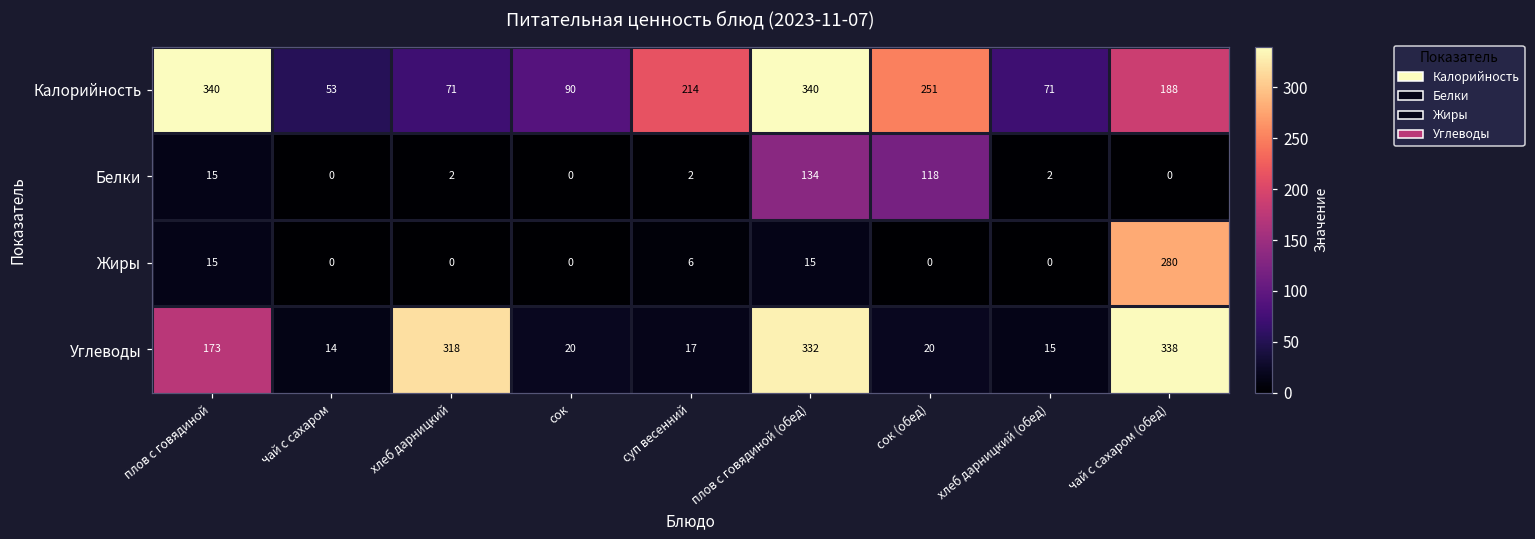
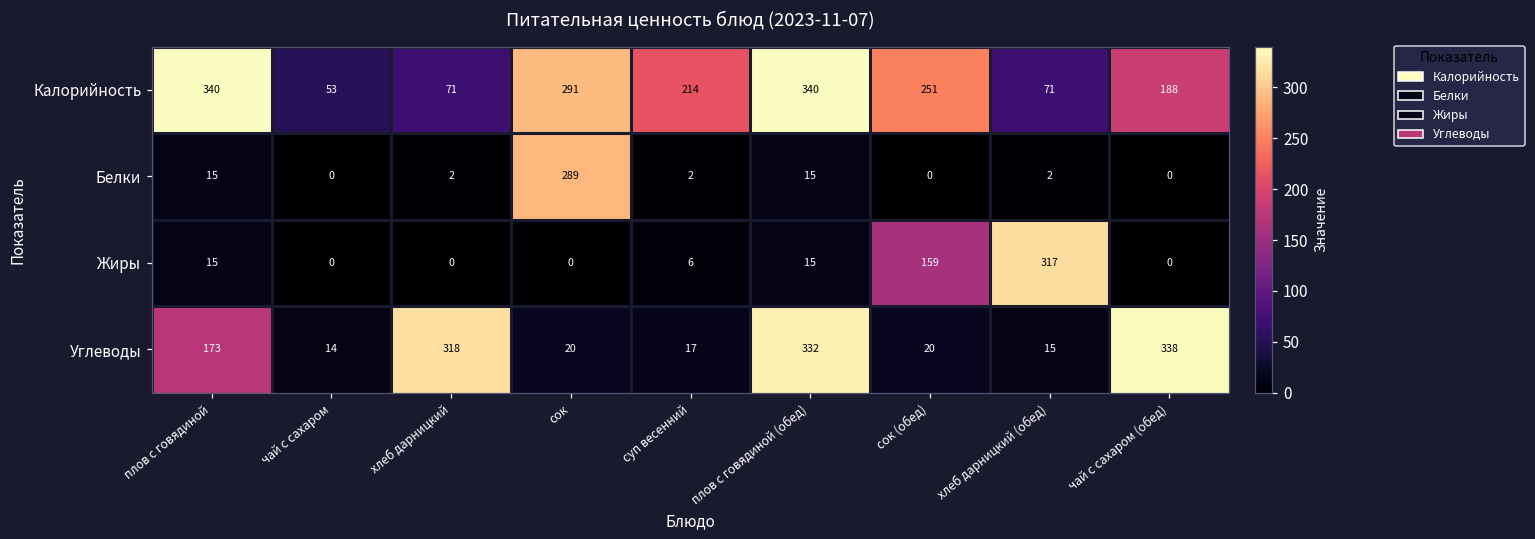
  {
    "Калорийность": {
      "плов с говядиной": 340,
      "чай с сахаром": 53,
      "хлеб дарницкий": 71,
-     "сок": 90,
+     "сок": 291,
      "суп весенний": 214,
      "плов с говядиной (обед)": 340,
      "сок (обед)": 251,
      "хлеб дарницкий (обед)": 71,
      "чай с сахаром (обед)": 188
    },
    "Белки": {
      "плов с говядиной": 15,
      "чай с сахаром": 0,
      "хлеб дарницкий": 2,
-     "сок": 0,
+     "сок": 289,
      "суп весенний": 2,
-     "плов с говядиной (обед)": 134,
-     "сок (обед)": 118,
+     "плов с говядиной (обед)": 15,
+     "сок (обед)": 0,
      "хлеб дарницкий (обед)": 2,
      "чай с сахаром (обед)": 0
    },
    "Жиры": {
      "плов с говядиной": 15,
      "чай с сахаром": 0,
      "хлеб дарницкий": 0,
      "сок": 0,
      "суп весенний": 6,
      "плов с говядиной (обед)": 15,
-     "сок (обед)": 0,
-     "хлеб дарницкий (обед)": 0,
-     "чай с сахаром (обед)": 280
+     "сок (обед)": 159,
+     "хлеб дарницкий (обед)": 317,
+     "чай с сахаром (обед)": 0
    },
    "Углеводы": {
      "плов с говядиной": 173,
      "чай с сахаром": 14,
      "хлеб дарницкий": 318,
      "сок": 20,
      "суп весенний": 17,
      "плов с говядиной (обед)": 332,
      "сок (обед)": 20,
      "хлеб дарницкий (обед)": 15,
      "чай с сахаром (обед)": 338
    }
  }
